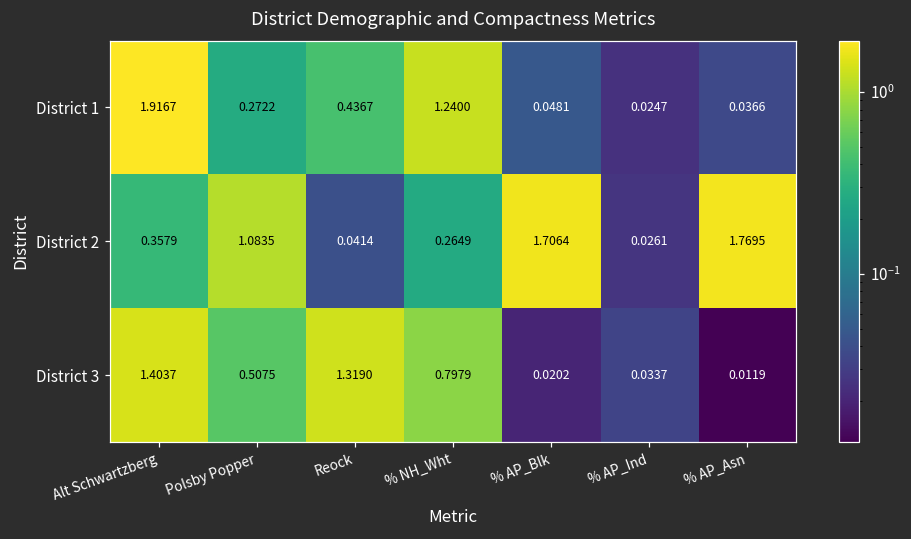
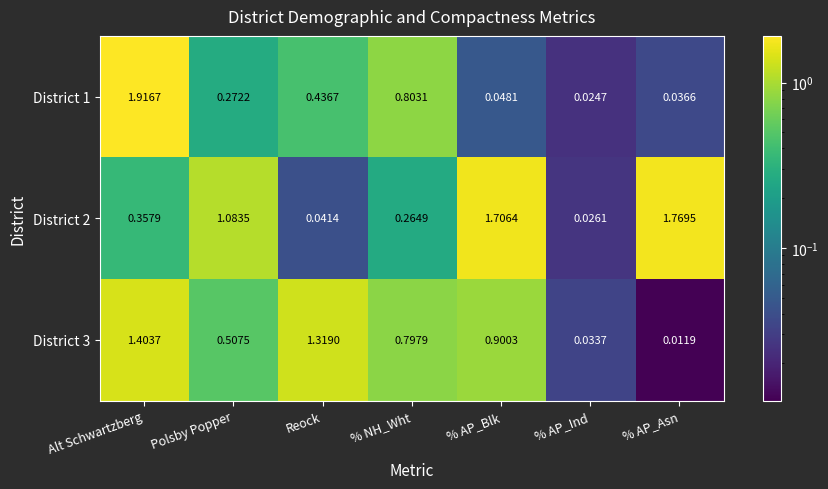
  {
    "District 1": {
      "Alt Schwartzberg": 1.9167,
      "Polsby Popper": 0.2722,
      "Reock": 0.4367,
-     "% NH_Wht": 1.2400,
+     "% NH_Wht": 0.8031,
      "% AP_Blk": 0.0481,
      "% AP_Ind": 0.0247,
      "% AP_Asn": 0.0366
    },
    "District 2": {
      "Alt Schwartzberg": 0.3579,
      "Polsby Popper": 1.0835,
      "Reock": 0.0414,
      "% NH_Wht": 0.2649,
      "% AP_Blk": 1.7064,
      "% AP_Ind": 0.0261,
      "% AP_Asn": 1.7695
    },
    "District 3": {
      "Alt Schwartzberg": 1.4037,
      "Polsby Popper": 0.5075,
      "Reock": 1.3190,
      "% NH_Wht": 0.7979,
-     "% AP_Blk": 0.0202,
+     "% AP_Blk": 0.9003,
      "% AP_Ind": 0.0337,
      "% AP_Asn": 0.0119
    }
  }
